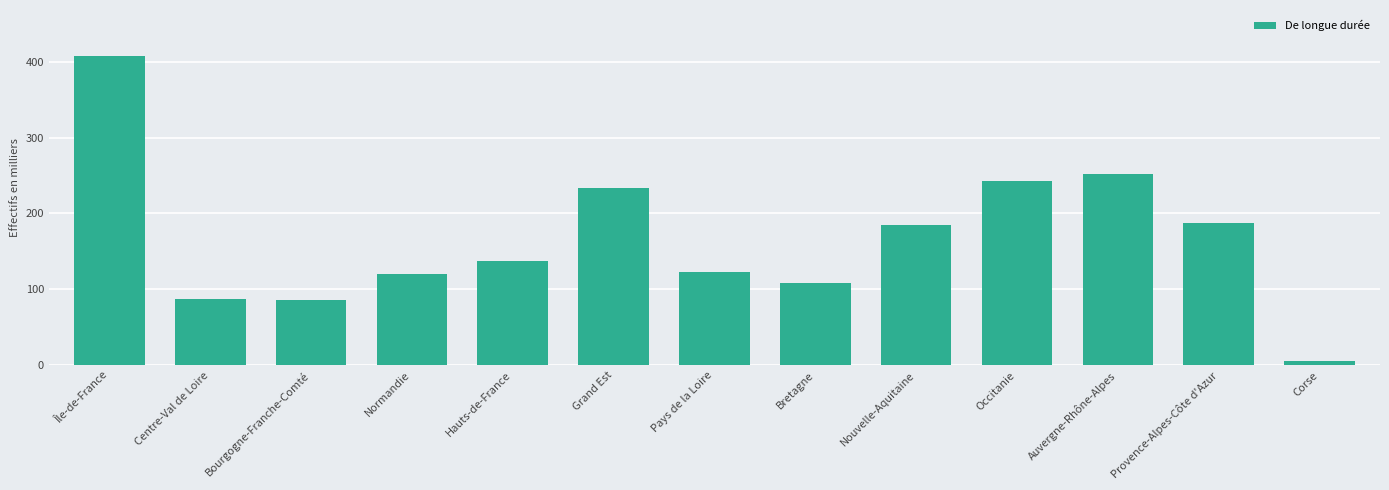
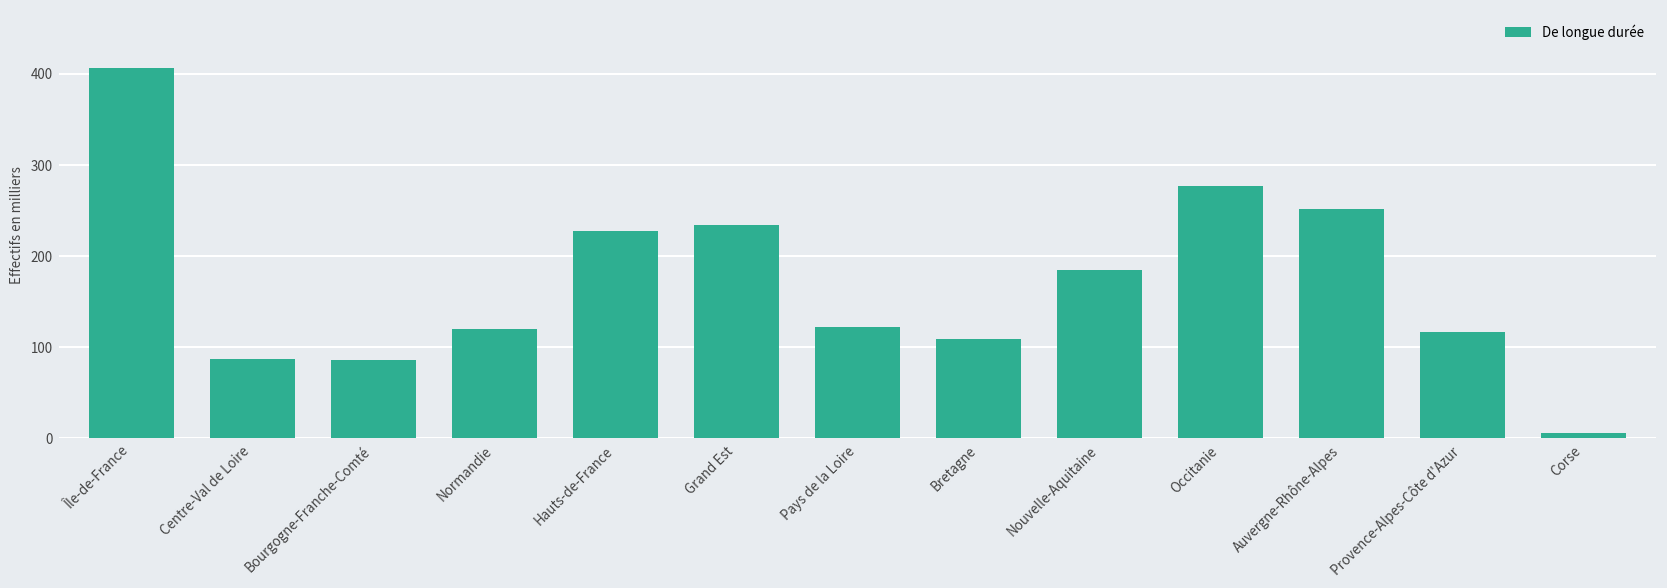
  {
    "Île-de-France": 410,
    "Centre-Val de Loire": 90,
    "Bourgogne-Franche-Comté": 90,
    "Normandie": 120,
-   "Hauts-de-France": 140,
+   "Hauts-de-France": 230,
    "Grand Est": 230,
    "Pays de la Loire": 120,
    "Bretagne": 110,
    "Nouvelle-Aquitaine": 180,
-   "Occitanie": 240,
+   "Occitanie": 280,
    "Auvergne-Rhône-Alpes": 250,
-   "Provence-Alpes-Côte d'Azur": 190,
+   "Provence-Alpes-Côte d'Azur": 120,
    "Corse": 10
  }
